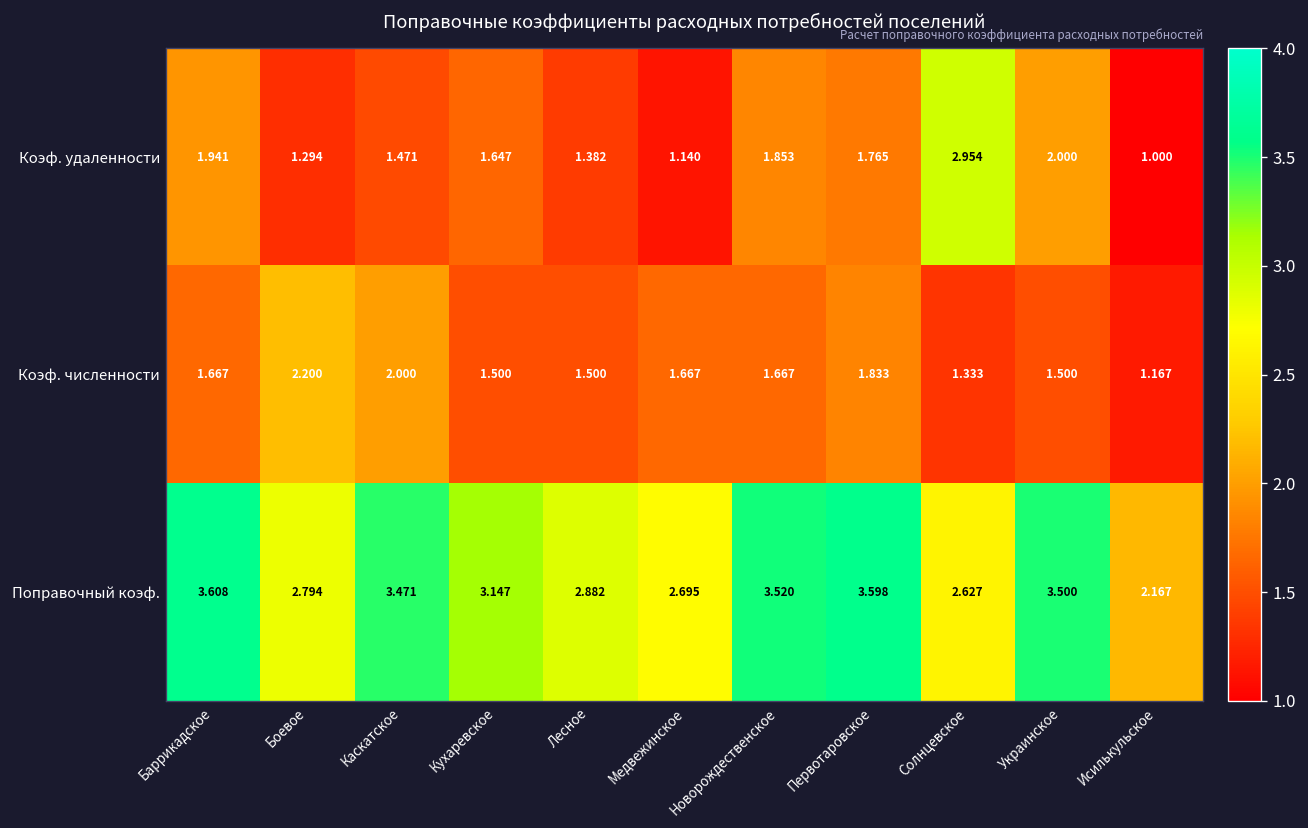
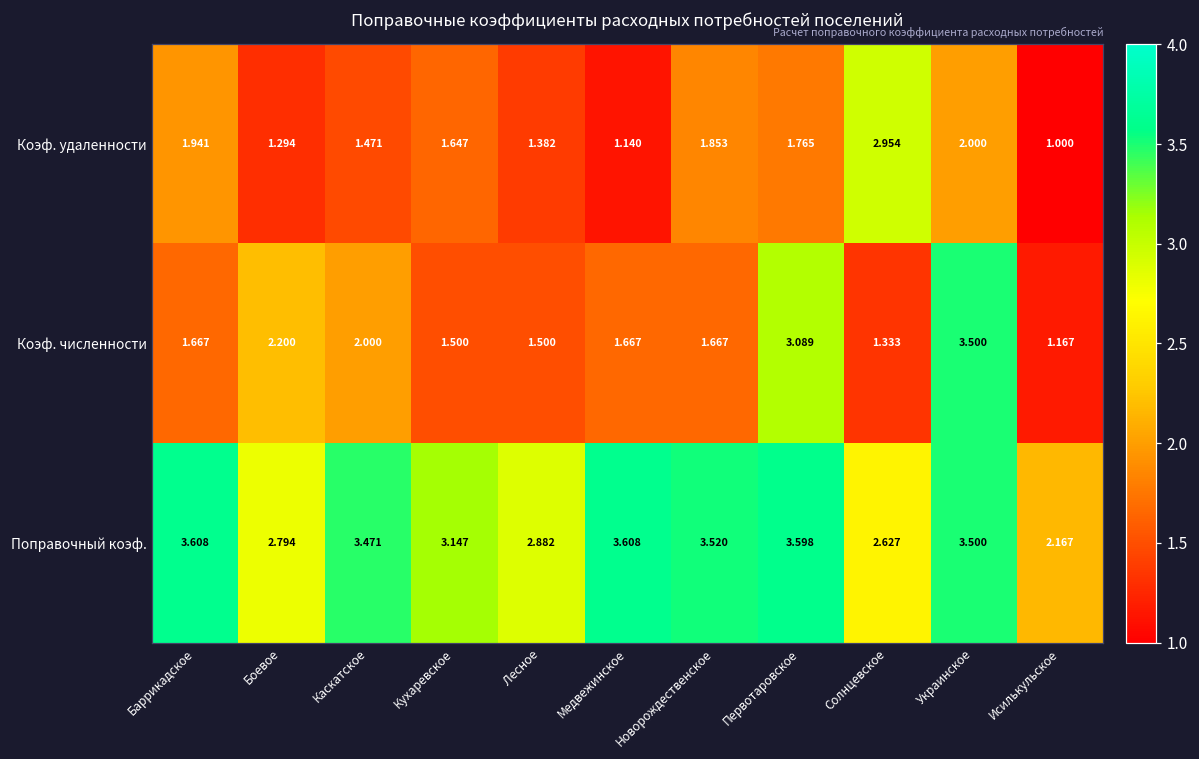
  {
    "Коэф. удаленности": {
      "Баррикадское": 1.941,
      "Боевое": 1.294,
      "Каскатское": 1.471,
      "Кухаревское": 1.647,
      "Лесное": 1.382,
      "Медвежинское": 1.140,
      "Новорождественское": 1.853,
      "Первотаровское": 1.765,
      "Солнцевское": 2.954,
      "Украинское": 2.000,
      "Исилькульское": 1.000
    },
    "Коэф. численности": {
      "Баррикадское": 1.667,
      "Боевое": 2.200,
      "Каскатское": 2.000,
      "Кухаревское": 1.500,
      "Лесное": 1.500,
      "Медвежинское": 1.667,
      "Новорождественское": 1.667,
-     "Первотаровское": 1.833,
+     "Первотаровское": 3.089,
      "Солнцевское": 1.333,
-     "Украинское": 1.500,
+     "Украинское": 3.500,
      "Исилькульское": 1.167
    },
    "Поправочный коэф.": {
      "Баррикадское": 3.608,
      "Боевое": 2.794,
      "Каскатское": 3.471,
      "Кухаревское": 3.147,
      "Лесное": 2.882,
-     "Медвежинское": 2.695,
+     "Медвежинское": 3.608,
      "Новорождественское": 3.520,
      "Первотаровское": 3.598,
      "Солнцевское": 2.627,
      "Украинское": 3.500,
      "Исилькульское": 2.167
    }
  }
